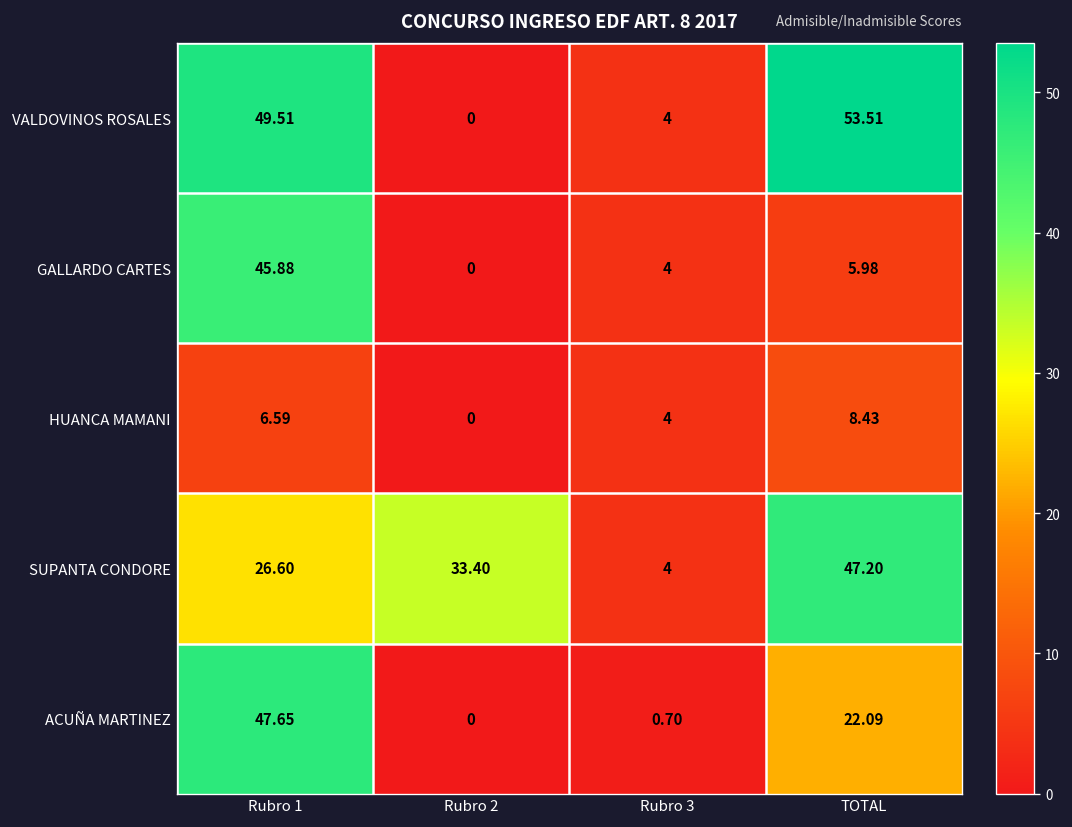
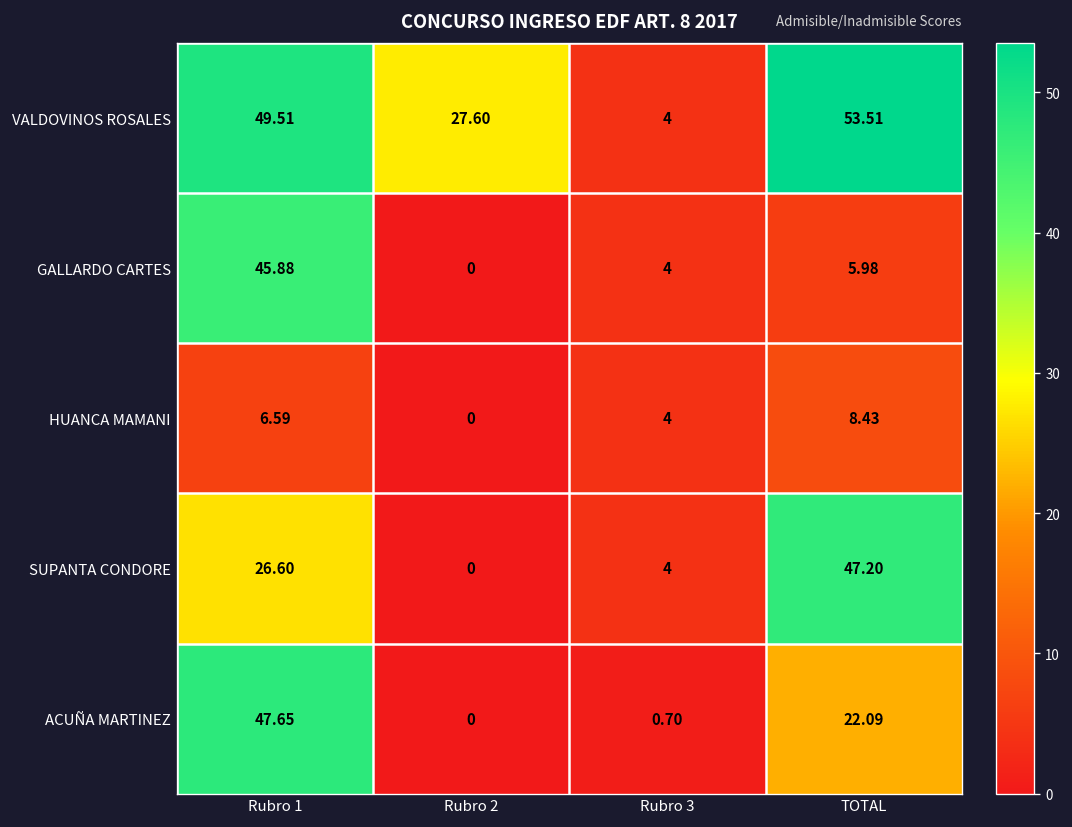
  {
    "VALDOVINOS ROSALES": {
      "Rubro 1": 49.51,
-     "Rubro 2": 0,
+     "Rubro 2": 27.60,
      "Rubro 3": 4,
      "TOTAL": 53.51
    },
    "GALLARDO CARTES": {
      "Rubro 1": 45.88,
      "Rubro 2": 0,
      "Rubro 3": 4,
      "TOTAL": 5.98
    },
    "HUANCA MAMANI": {
      "Rubro 1": 6.59,
      "Rubro 2": 0,
      "Rubro 3": 4,
      "TOTAL": 8.43
    },
    "SUPANTA CONDORE": {
      "Rubro 1": 26.60,
-     "Rubro 2": 33.40,
+     "Rubro 2": 0,
      "Rubro 3": 4,
      "TOTAL": 47.20
    },
    "ACUÑA MARTINEZ": {
      "Rubro 1": 47.65,
      "Rubro 2": 0,
      "Rubro 3": 0.70,
      "TOTAL": 22.09
    }
  }
